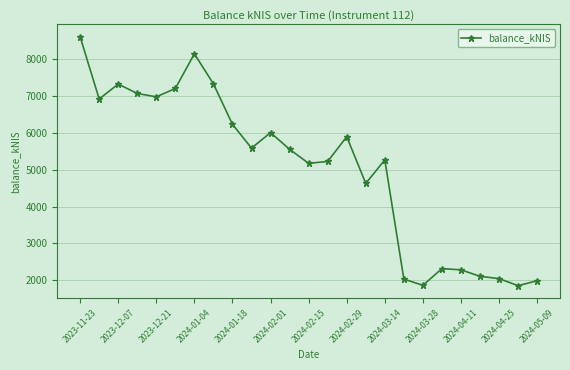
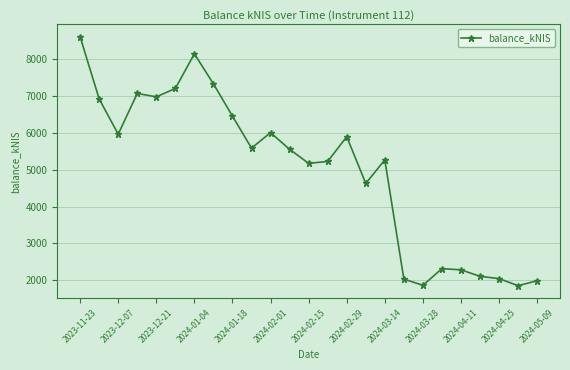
  {
    "2023-11-23": 8600,
-   "2023-12-07": 7300,
+   "2023-12-07": 6000,
    "2023-12-21": 7000,
    "2024-01-04": 8200,
-   "2024-01-18": 6200,
+   "2024-01-18": 6500,
    "2024-02-01": 6000,
    "2024-02-15": 5200,
    "2024-02-29": 5900,
    "2024-03-14": 5300,
    "2024-03-28": 1900,
    "2024-04-11": 2300,
    "2024-04-25": 2000,
    "2024-05-09": 2000
  }
